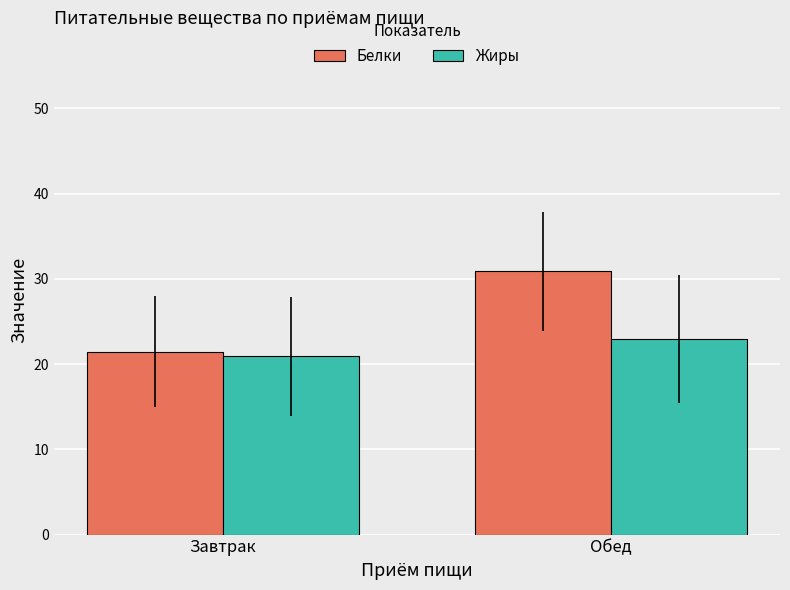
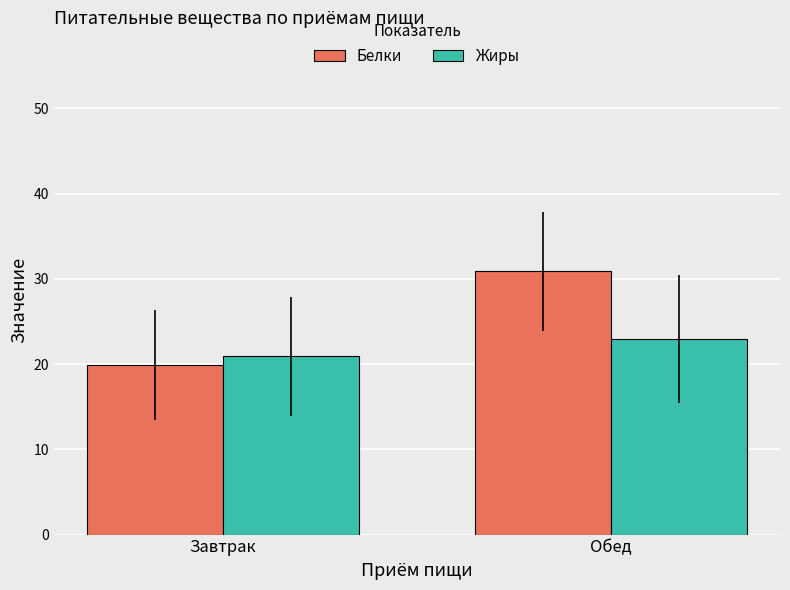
  {
    "Белки": {
-     "Завтрак": 21,
+     "Завтрак": 20,
      "Обед": 31
    },
    "Жиры": {
      "Завтрак": 21,
      "Обед": 23
    }
  }
